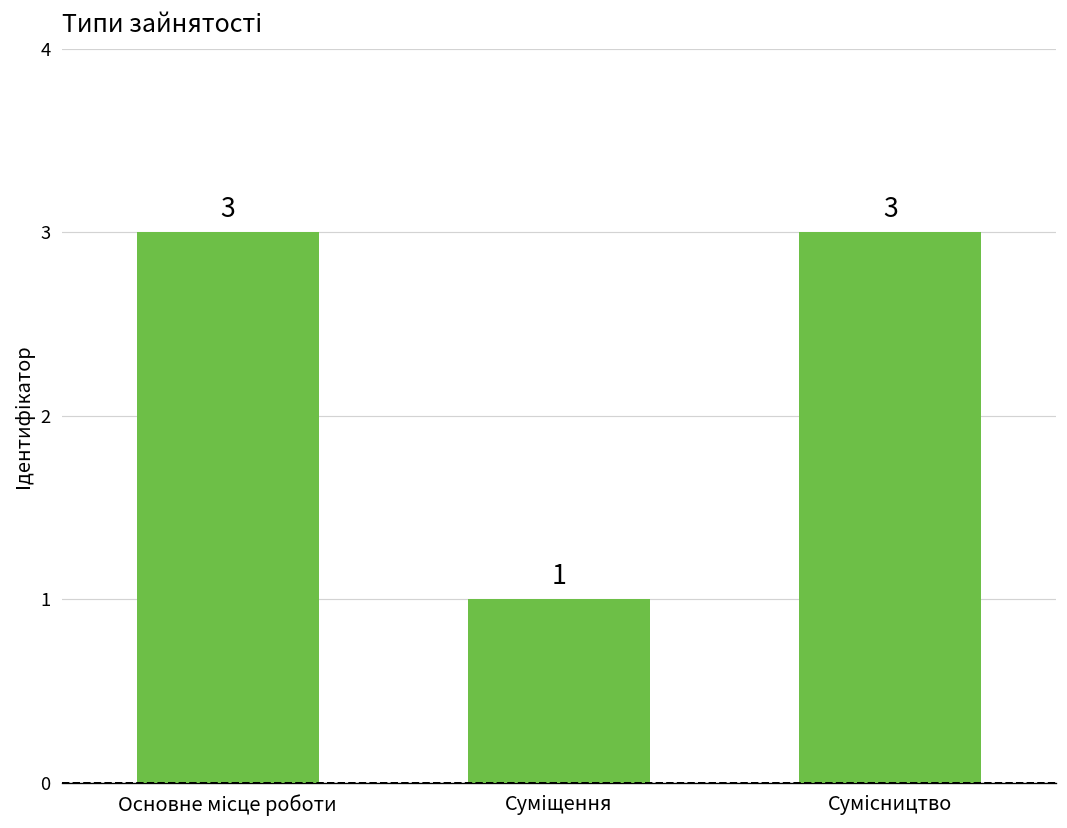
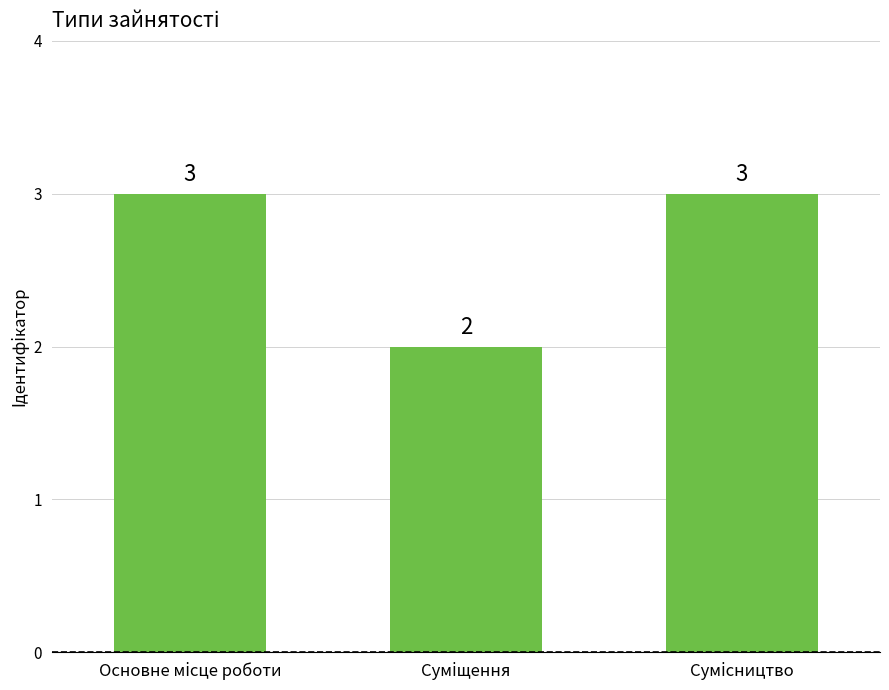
  {
    "Основне місце роботи": 3,
-   "Суміщення": 1,
+   "Суміщення": 2,
    "Сумісництво": 3
  }
